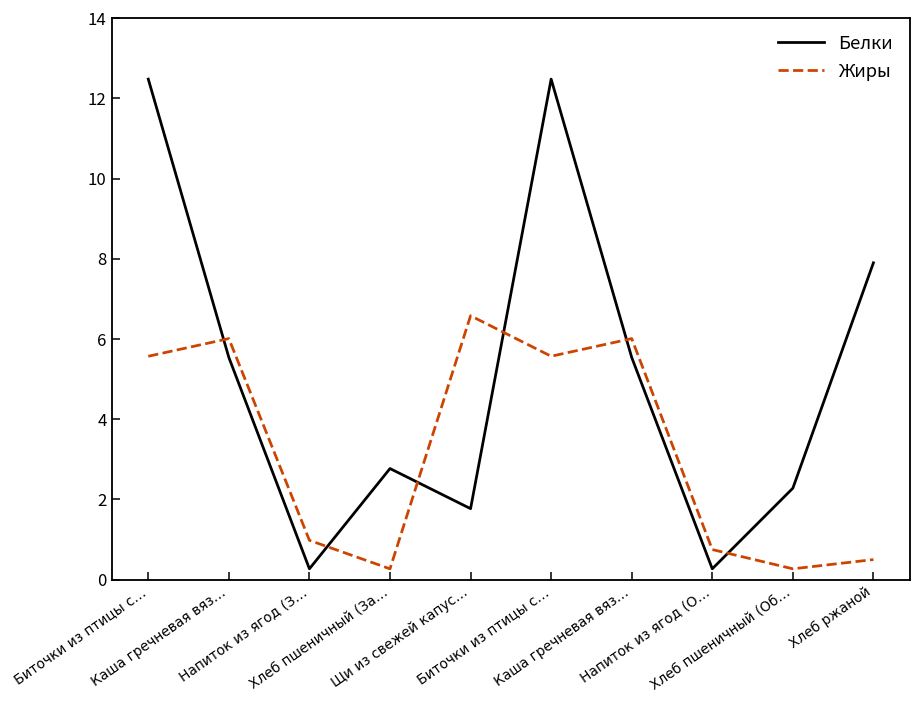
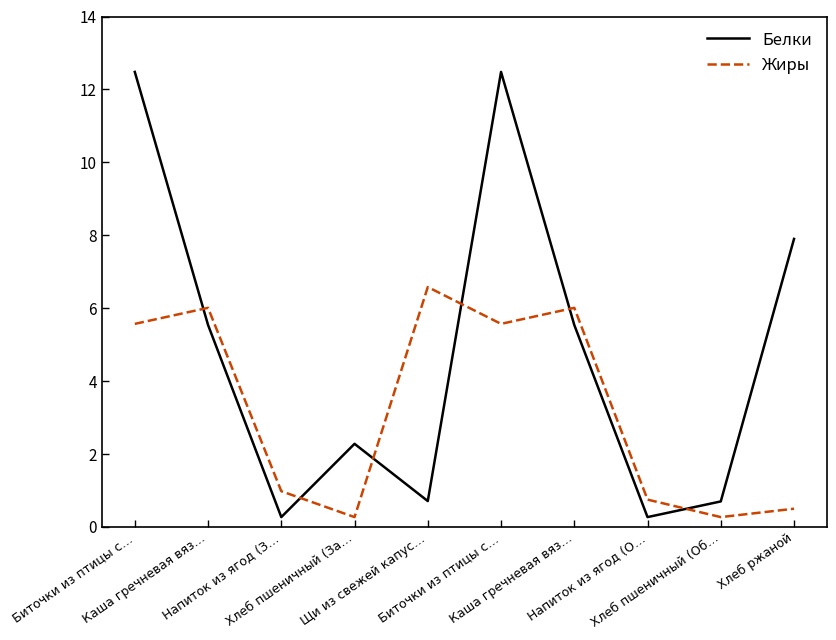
  {
    "Белки": {
      "Напиток из ягод (З…": 0.3,
-     "Хлеб пшеничный (За…": 2.8,
-     "Щи из свежей капус…": 1.8,
+     "Хлеб пшеничный (За…": 2.3,
+     "Щи из свежей капус…": 0.7,
      "Напиток из ягод (О…": 0.3,
-     "Хлеб пшеничный (Об…": 2.3,
+     "Хлеб пшеничный (Об…": 0.7,
      "Хлеб ржаной": 7.9
    },
    "Жиры": {
      "Напиток из ягод (З…": 1.0,
      "Хлеб пшеничный (За…": 0.3,
      "Щи из свежей капус…": 6.6,
      "Напиток из ягод (О…": 0.8,
      "Хлеб пшеничный (Об…": 0.3,
      "Хлеб ржаной": 0.5
    }
  }
